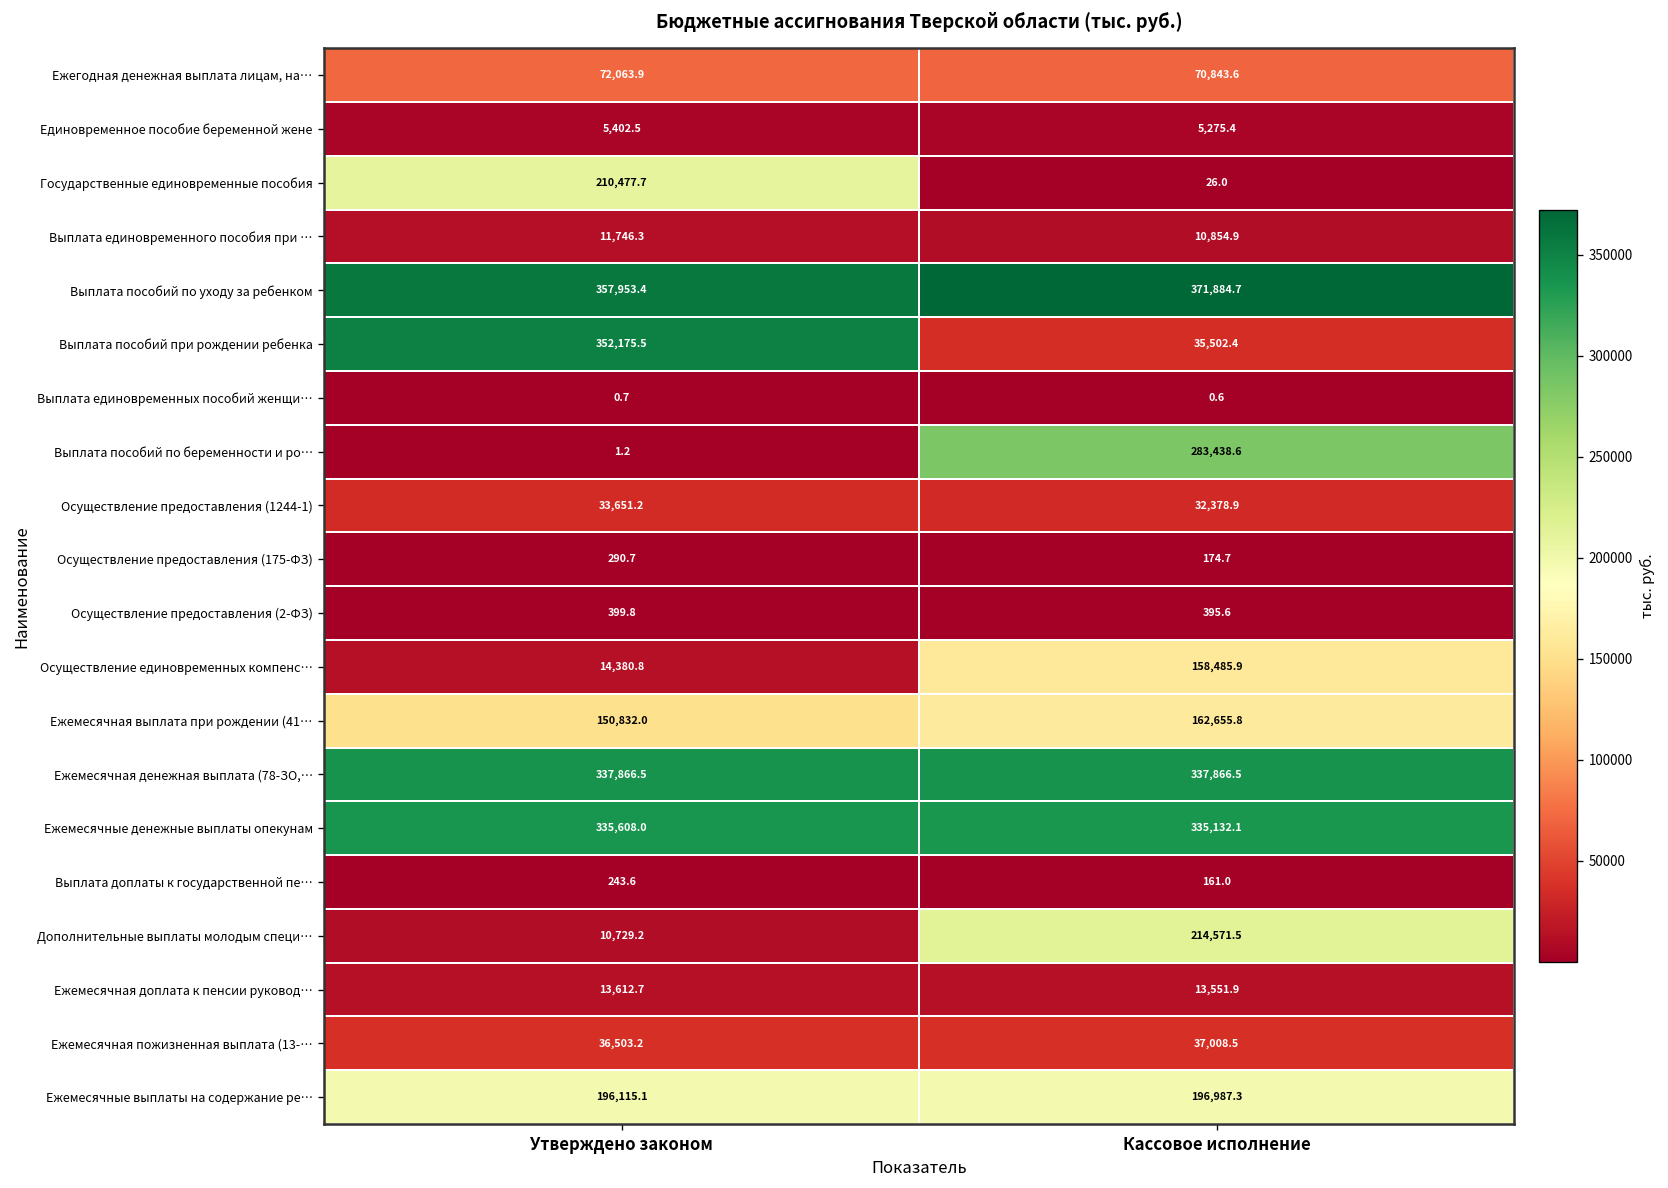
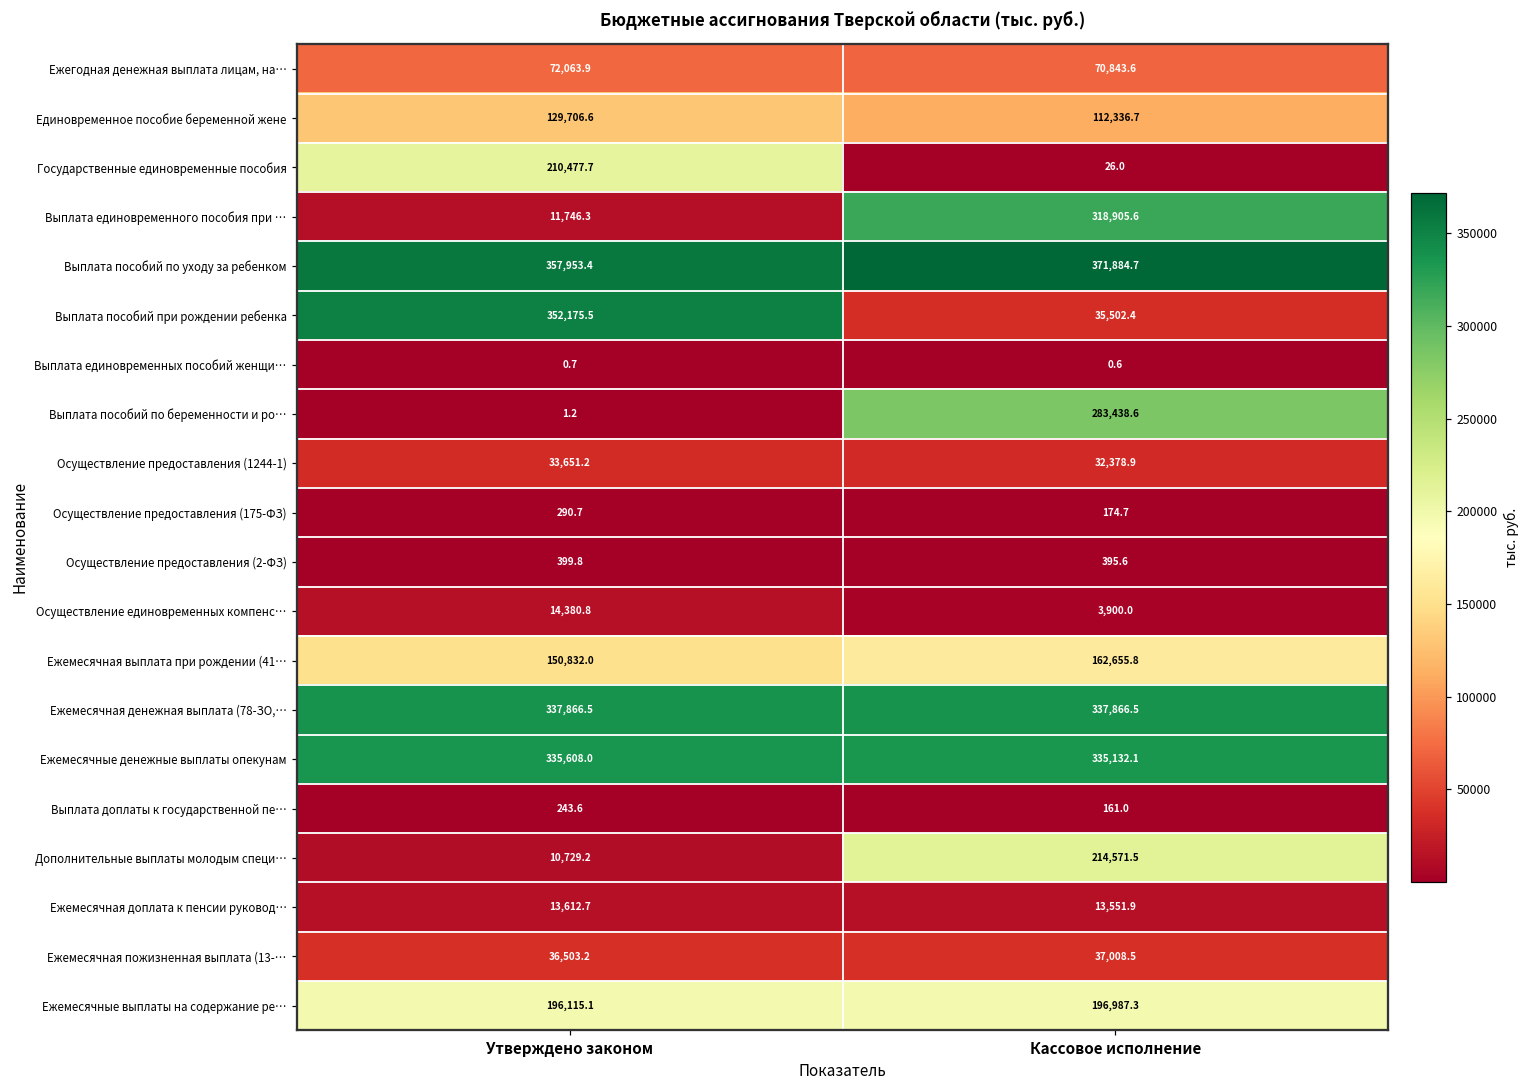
  {
    "Ежегодная денежная выплата лицам, на…": {
      "Утверждено законом": "72,063.9",
      "Кассовое исполнение": "70,843.6"
    },
    "Единовременное пособие беременной жене": {
-     "Утверждено законом": "5,402.5",
-     "Кассовое исполнение": "5,275.4"
+     "Утверждено законом": "129,706.6",
+     "Кассовое исполнение": "112,336.7"
    },
    "Государственные единовременные пособия": {
      "Утверждено законом": "210,477.7",
      "Кассовое исполнение": "26.0"
    },
    "Выплата единовременного пособия при …": {
      "Утверждено законом": "11,746.3",
-     "Кассовое исполнение": "10,854.9"
+     "Кассовое исполнение": "318,905.6"
    },
    "Выплата пособий по уходу за ребенком": {
      "Утверждено законом": "357,953.4",
      "Кассовое исполнение": "371,884.7"
    },
    "Выплата пособий при рождении ребенка": {
      "Утверждено законом": "352,175.5",
      "Кассовое исполнение": "35,502.4"
    },
    "Выплата единовременных пособий женщи…": {
      "Утверждено законом": "0.7",
      "Кассовое исполнение": "0.6"
    },
    "Выплата пособий по беременности и ро…": {
      "Утверждено законом": "1.2",
      "Кассовое исполнение": "283,438.6"
    },
    "Осуществление предоставления (1244-1)": {
      "Утверждено законом": "33,651.2",
      "Кассовое исполнение": "32,378.9"
    },
    "Осуществление предоставления (175-ФЗ)": {
      "Утверждено законом": "290.7",
      "Кассовое исполнение": "174.7"
    },
    "Осуществление предоставления (2-ФЗ)": {
      "Утверждено законом": "399.8",
      "Кассовое исполнение": "395.6"
    },
    "Осуществление единовременных компенс…": {
      "Утверждено законом": "14,380.8",
-     "Кассовое исполнение": "158,485.9"
+     "Кассовое исполнение": "3,900.0"
    },
    "Ежемесячная выплата при рождении (41…": {
      "Утверждено законом": "150,832.0",
      "Кассовое исполнение": "162,655.8"
    },
    "Ежемесячная денежная выплата (78-ЗО,…": {
      "Утверждено законом": "337,866.5",
      "Кассовое исполнение": "337,866.5"
    },
    "Ежемесячные денежные выплаты опекунам": {
      "Утверждено законом": "335,608.0",
      "Кассовое исполнение": "335,132.1"
    },
    "Выплата доплаты к государственной пе…": {
      "Утверждено законом": "243.6",
      "Кассовое исполнение": "161.0"
    },
    "Дополнительные выплаты молодым специ…": {
      "Утверждено законом": "10,729.2",
      "Кассовое исполнение": "214,571.5"
    },
    "Ежемесячная доплата к пенсии руковод…": {
      "Утверждено законом": "13,612.7",
      "Кассовое исполнение": "13,551.9"
    },
    "Ежемесячная пожизненная выплата (13-…": {
      "Утверждено законом": "36,503.2",
      "Кассовое исполнение": "37,008.5"
    },
    "Ежемесячные выплаты на содержание ре…": {
      "Утверждено законом": "196,115.1",
      "Кассовое исполнение": "196,987.3"
    }
  }
